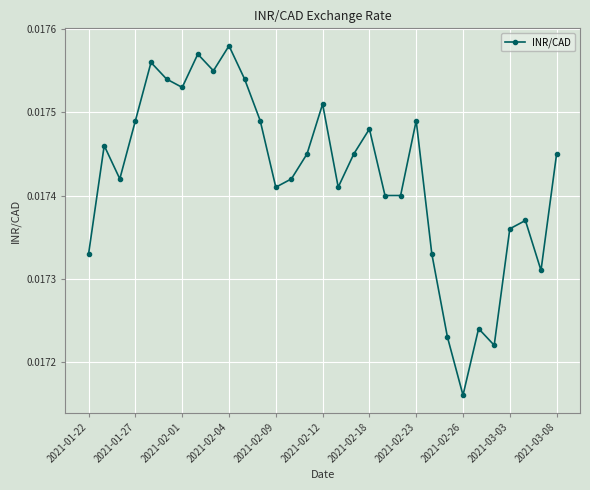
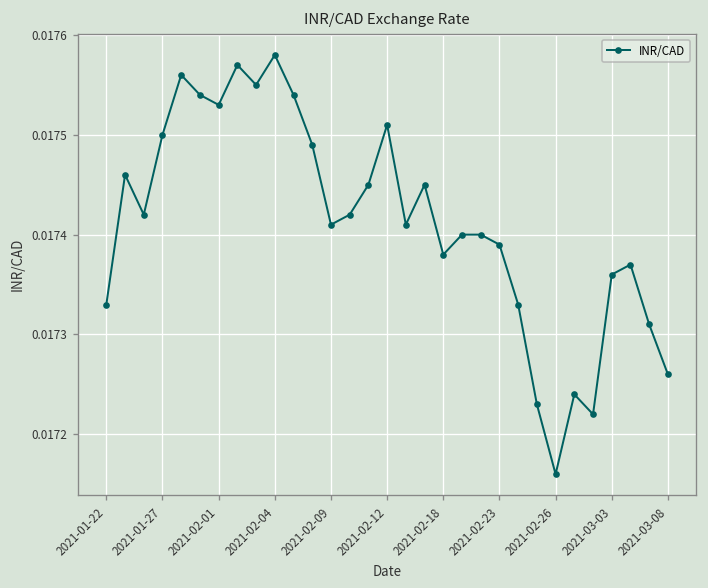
  {
    "2021-01-22": 0.01733,
-   "2021-01-27": 0.01749,
+   "2021-01-27": 0.01750,
    "2021-02-01": 0.01753,
    "2021-02-04": 0.01758,
    "2021-02-09": 0.01741,
    "2021-02-12": 0.01751,
-   "2021-02-18": 0.01748,
-   "2021-02-23": 0.01749,
+   "2021-02-18": 0.01738,
+   "2021-02-23": 0.01739,
    "2021-02-26": 0.01716,
    "2021-03-03": 0.01736,
-   "2021-03-08": 0.01745
+   "2021-03-08": 0.01726
  }
